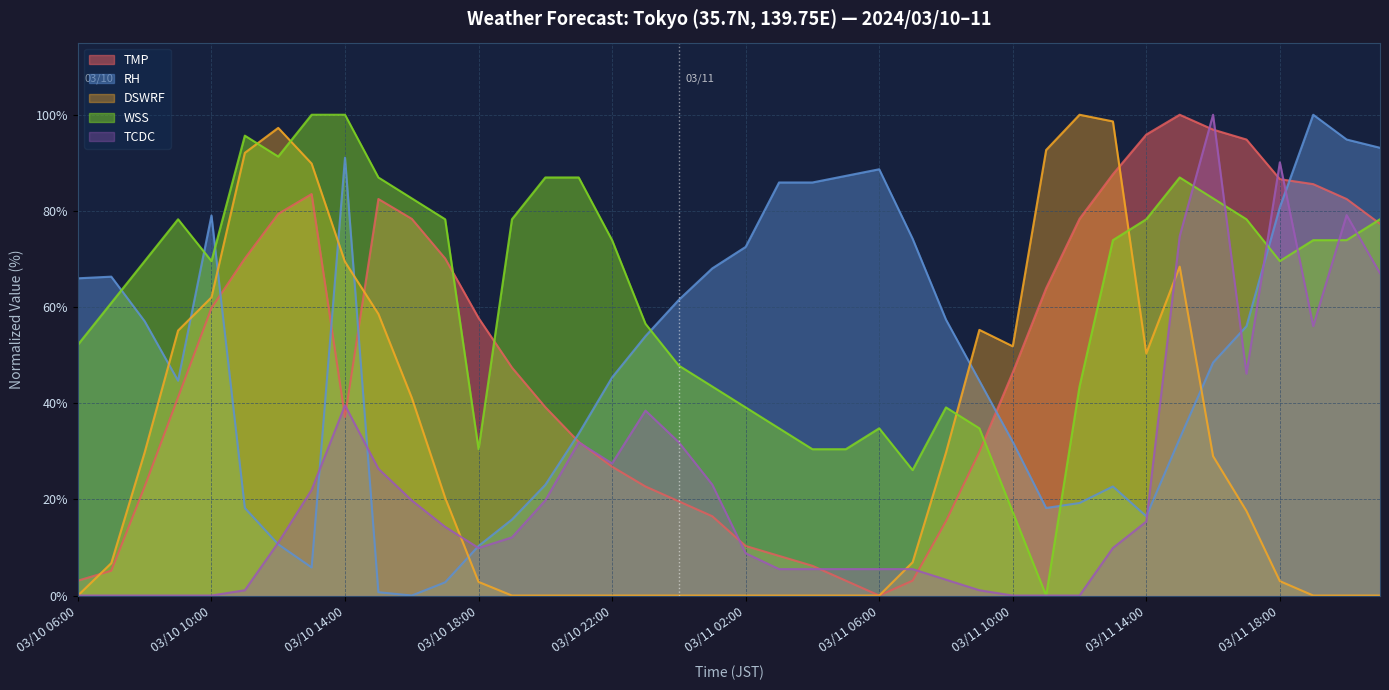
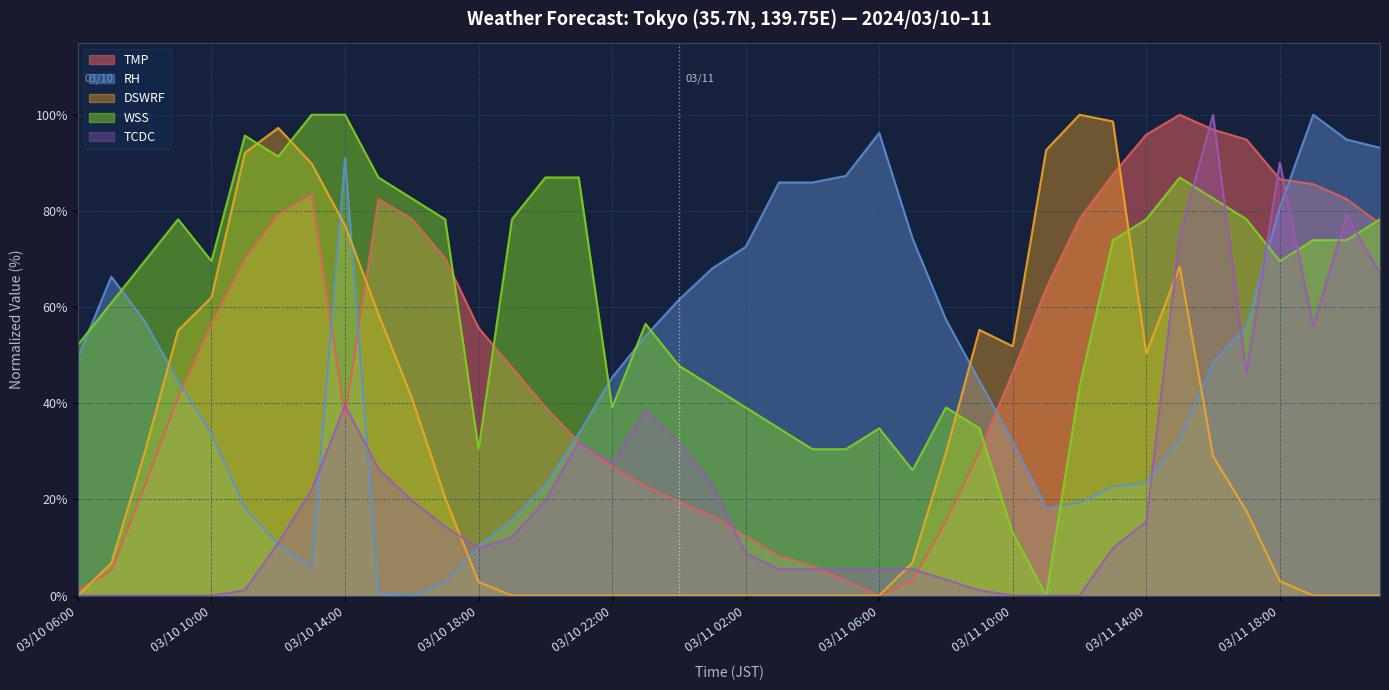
  {
    "TMP": {
-     "03/10 06:00": "3%",
-     "03/10 10:00": "60%",
+     "03/10 06:00": "1%",
+     "03/10 10:00": "57%",
      "03/10 14:00": "37%",
-     "03/10 18:00": "58%",
+     "03/10 18:00": "56%",
      "03/10 22:00": "27%",
-     "03/11 02:00": "10%",
+     "03/11 02:00": "12%",
      "03/11 10:00": "46%",
      "03/11 14:00": "96%",
      "03/11 18:00": "87%"
    },
    "RH": {
-     "03/10 06:00": "66%",
-     "03/10 10:00": "79%",
+     "03/10 06:00": "49%",
+     "03/10 10:00": "34%",
      "03/10 14:00": "91%",
      "03/10 22:00": "45%",
      "03/11 02:00": "73%",
-     "03/11 06:00": "89%",
+     "03/11 06:00": "96%",
      "03/11 10:00": "32%",
-     "03/11 14:00": "16%",
+     "03/11 14:00": "23%",
      "03/11 18:00": "81%"
    },
    "DSWRF": {
      "03/10 10:00": "62%",
-     "03/10 14:00": "69%",
+     "03/10 14:00": "77%",
      "03/10 18:00": "3%",
      "03/10 22:00": "0%",
      "03/11 02:00": "0%",
      "03/11 10:00": "52%",
      "03/11 14:00": "50%",
      "03/11 18:00": "3%"
    },
    "WSS": {
      "03/10 06:00": "52%",
      "03/10 10:00": "70%",
      "03/10 14:00": "100%",
      "03/10 18:00": "30%",
-     "03/10 22:00": "74%",
+     "03/10 22:00": "39%",
      "03/11 02:00": "39%",
      "03/11 06:00": "35%",
-     "03/11 10:00": "17%",
+     "03/11 10:00": "13%",
      "03/11 14:00": "78%",
      "03/11 18:00": "70%"
    },
    "TCDC": {
      "03/10 10:00": "0%",
      "03/10 14:00": "40%",
      "03/10 22:00": "27%",
      "03/11 02:00": "9%",
      "03/11 06:00": "5%",
      "03/11 10:00": "0%",
      "03/11 14:00": "15%",
      "03/11 18:00": "90%"
    }
  }
